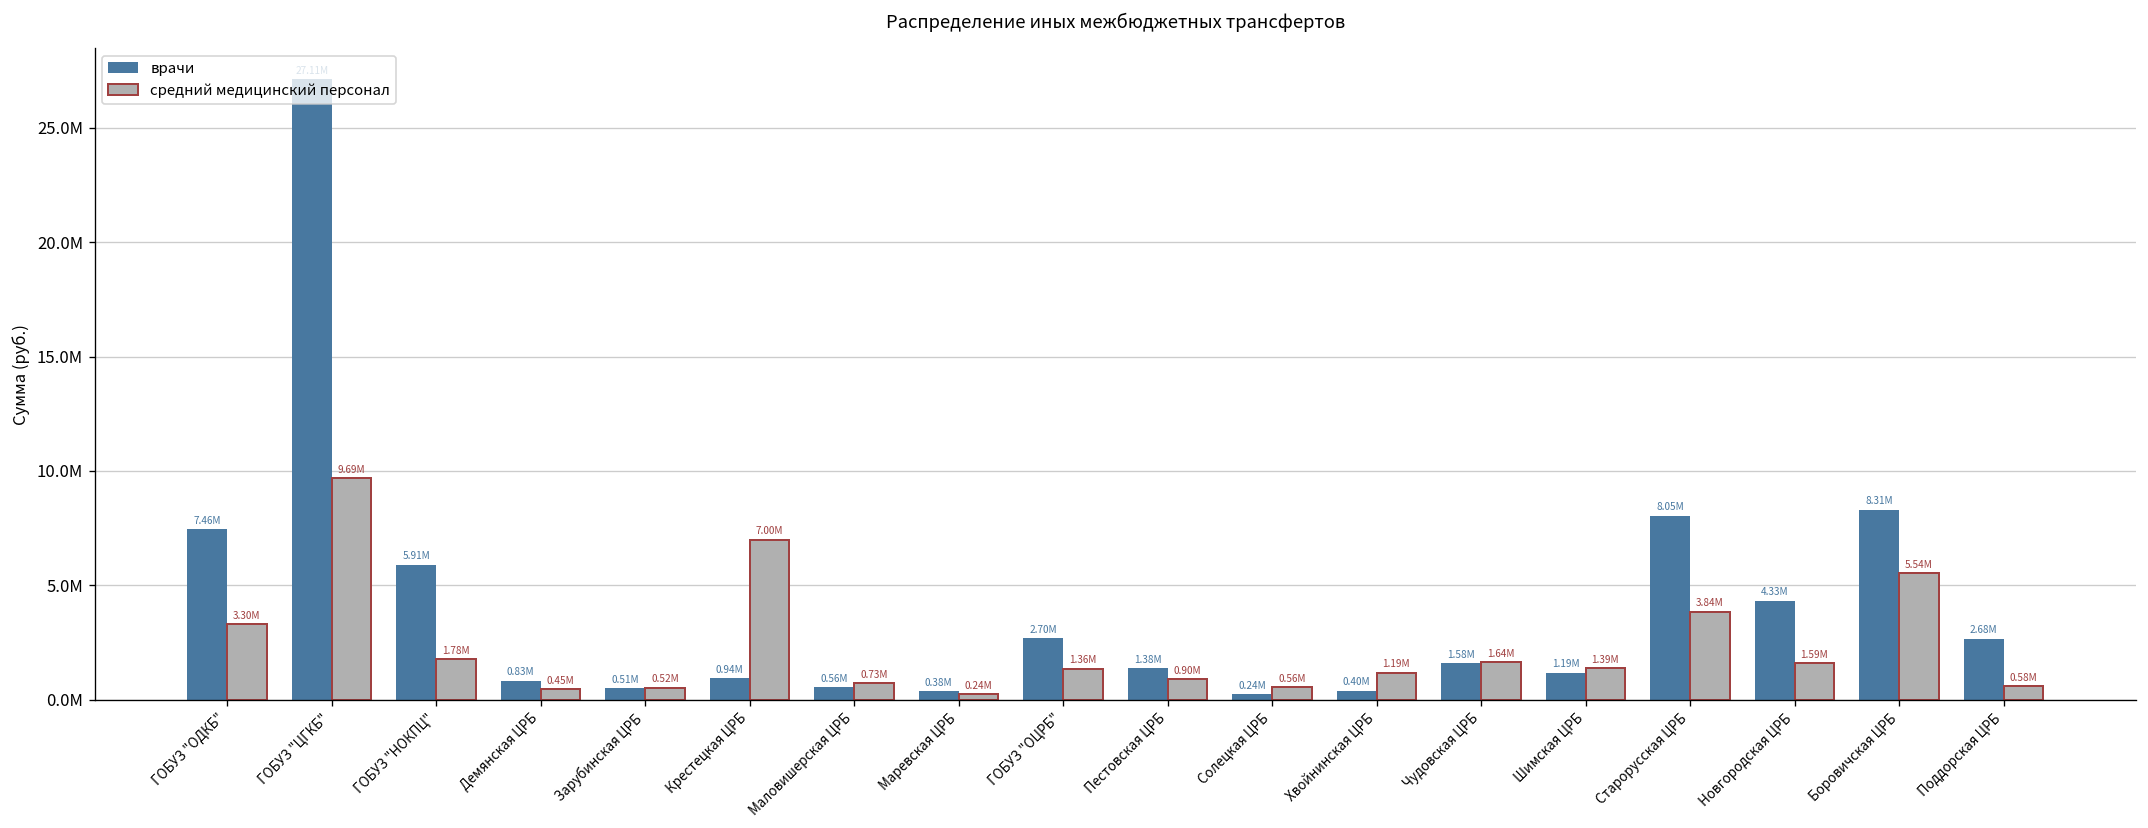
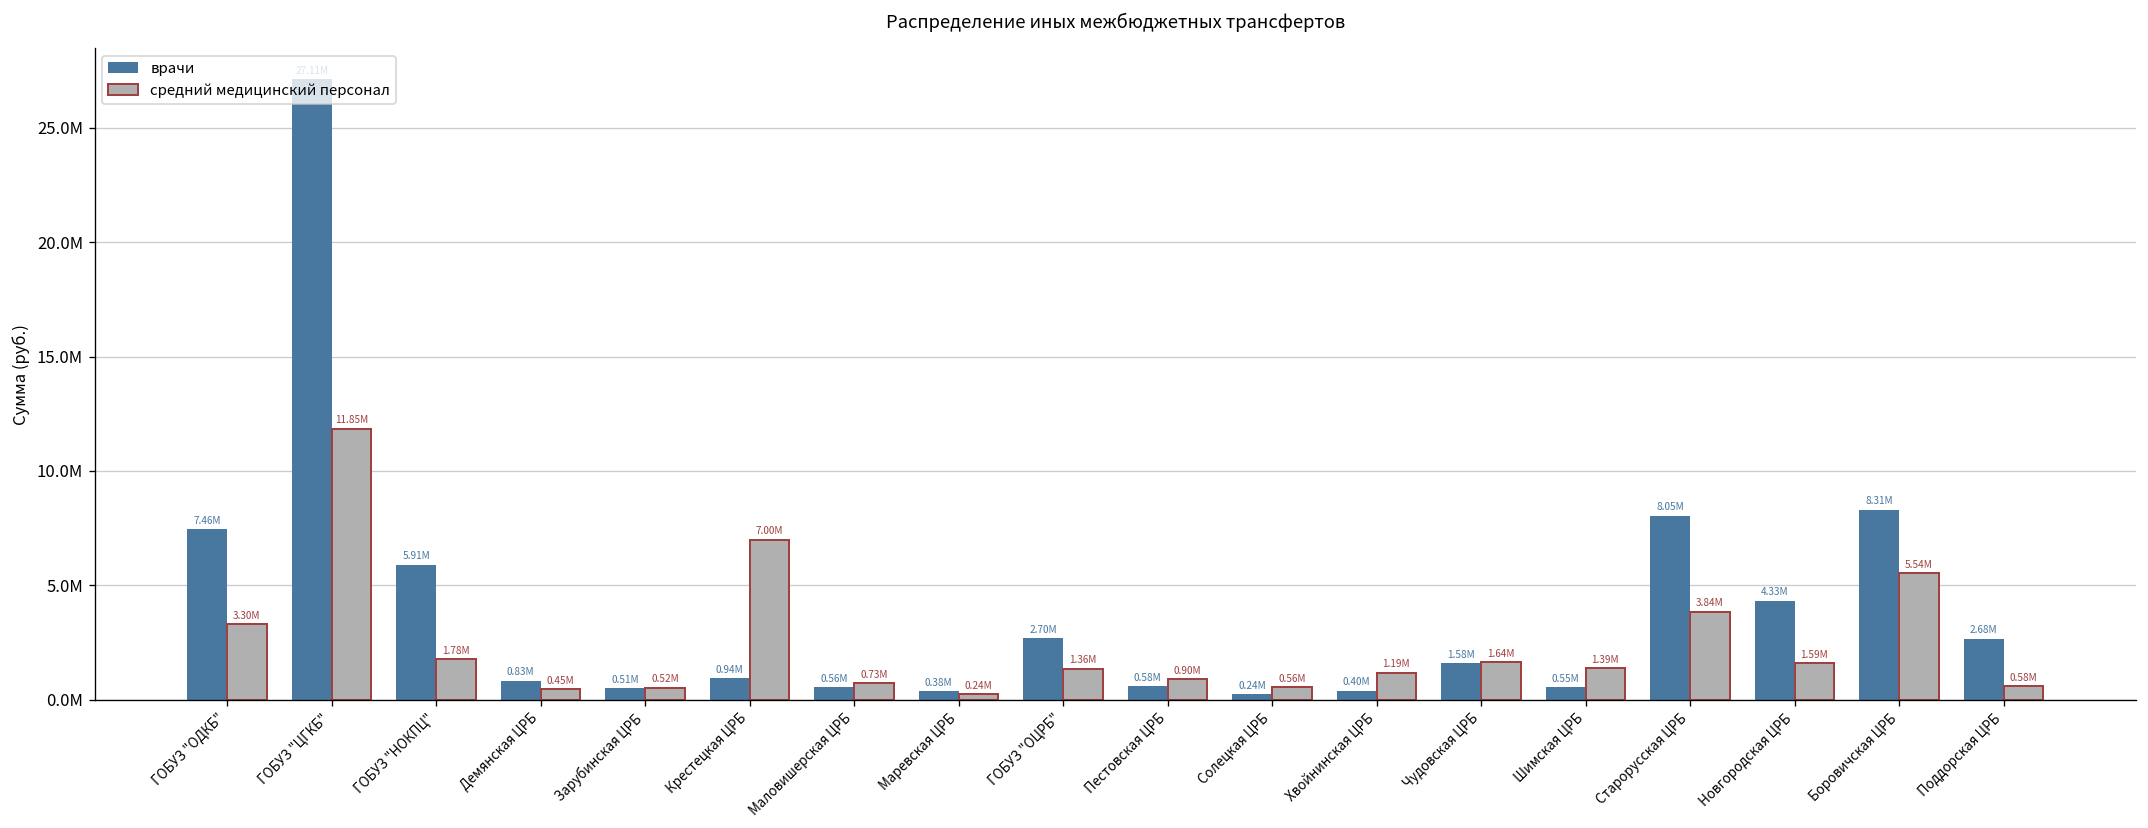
  {
    "врачи": {
      "ГОБУЗ \"ОДКБ\"": "7.46M",
      "ГОБУЗ \"НОКПЦ\"": "5.91M",
      "Демянская ЦРБ": "0.83M",
      "Зарубинская ЦРБ": "0.51M",
      "Крестецкая ЦРБ": "0.94M",
      "Маловишерская ЦРБ": "0.56M",
      "Маревская ЦРБ": "0.38M",
      "ГОБУЗ \"ОЦРБ\"": "2.70M",
-     "Пестовская ЦРБ": "1.38M",
+     "Пестовская ЦРБ": "0.58M",
      "Солецкая ЦРБ": "0.24M",
      "Хвойнинская ЦРБ": "0.40M",
      "Чудовская ЦРБ": "1.58M",
-     "Шимская ЦРБ": "1.19M",
+     "Шимская ЦРБ": "0.55M",
      "Старорусская ЦРБ": "8.05M",
      "Новгородская ЦРБ": "4.33M",
      "Боровичская ЦРБ": "8.31M",
      "Поддорская ЦРБ": "2.68M"
    },
    "средний медицинский персонал": {
      "ГОБУЗ \"ОДКБ\"": "3.30M",
-     "ГОБУЗ \"ЦГКБ\"": "9.69M",
+     "ГОБУЗ \"ЦГКБ\"": "11.85M",
      "ГОБУЗ \"НОКПЦ\"": "1.78M",
      "Демянская ЦРБ": "0.45M",
      "Зарубинская ЦРБ": "0.52M",
      "Крестецкая ЦРБ": "7.00M",
      "Маловишерская ЦРБ": "0.73M",
      "Маревская ЦРБ": "0.24M",
      "ГОБУЗ \"ОЦРБ\"": "1.36M",
      "Пестовская ЦРБ": "0.90M",
      "Солецкая ЦРБ": "0.56M",
      "Хвойнинская ЦРБ": "1.19M",
      "Чудовская ЦРБ": "1.64M",
      "Шимская ЦРБ": "1.39M",
      "Старорусская ЦРБ": "3.84M",
      "Новгородская ЦРБ": "1.59M",
      "Боровичская ЦРБ": "5.54M",
      "Поддорская ЦРБ": "0.58M"
    }
  }
